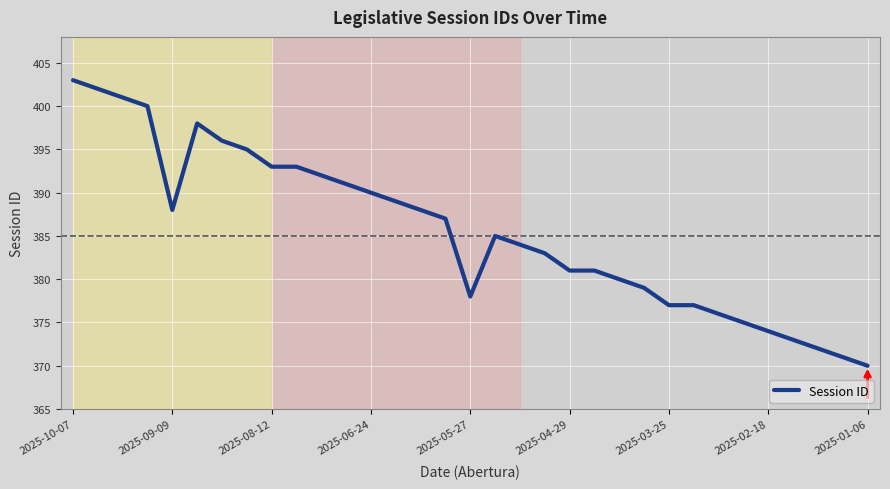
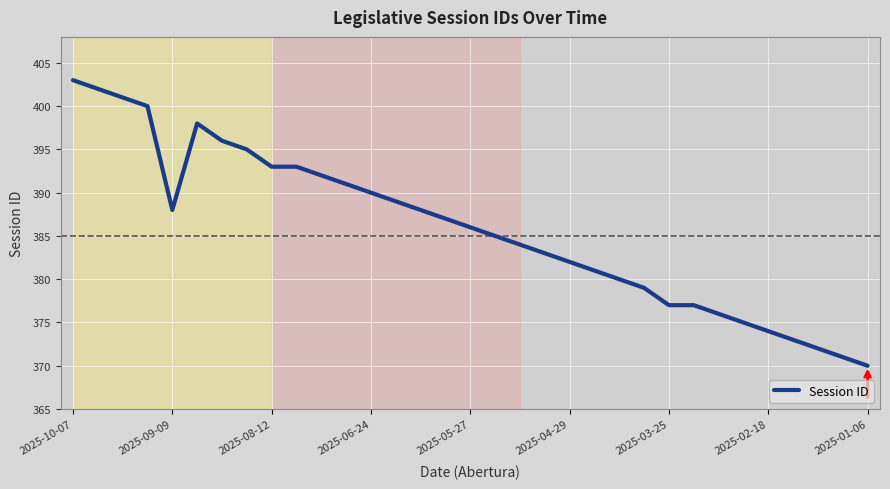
  {
    "2025-10-07": 403,
    "2025-09-09": 388,
    "2025-08-12": 393,
    "2025-06-24": 390,
-   "2025-05-27": 378,
-   "2025-04-29": 381,
+   "2025-05-27": 386,
+   "2025-04-29": 382,
    "2025-03-25": 377,
    "2025-02-18": 374,
    "2025-01-06": 370
  }
